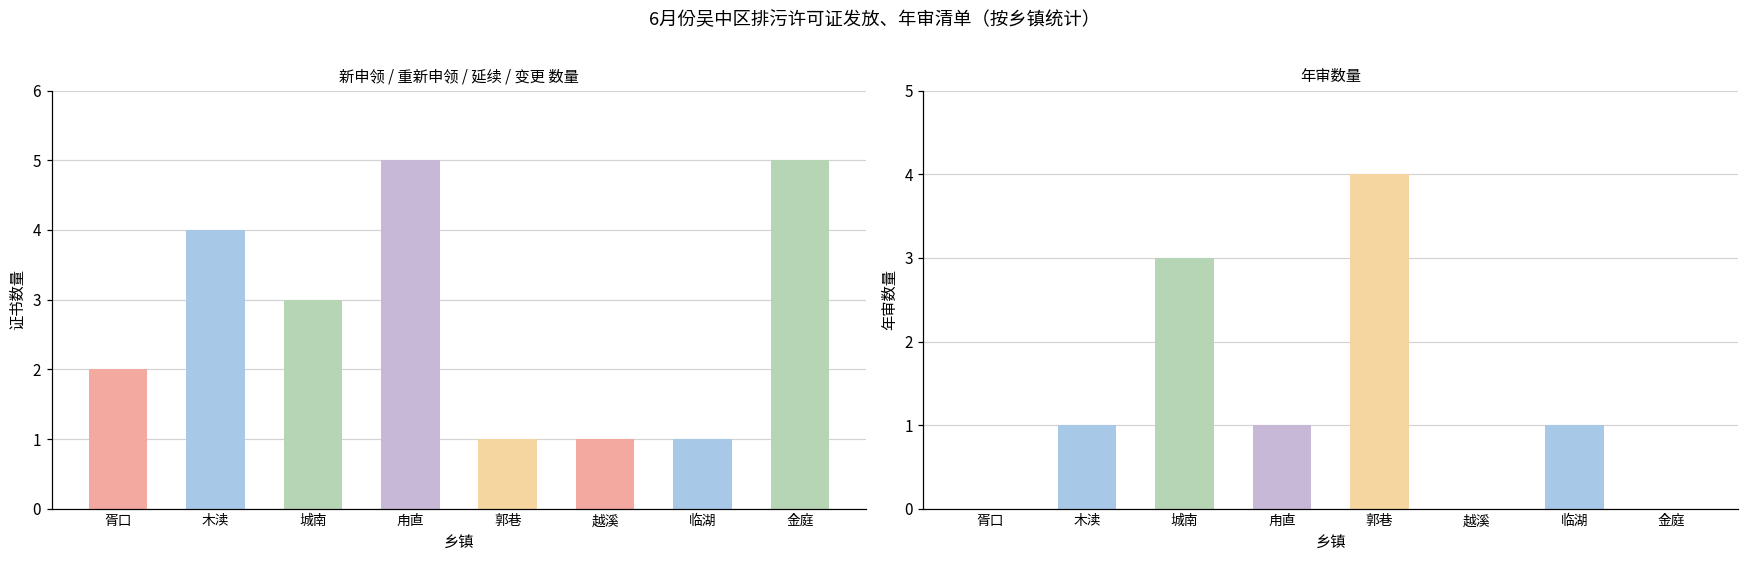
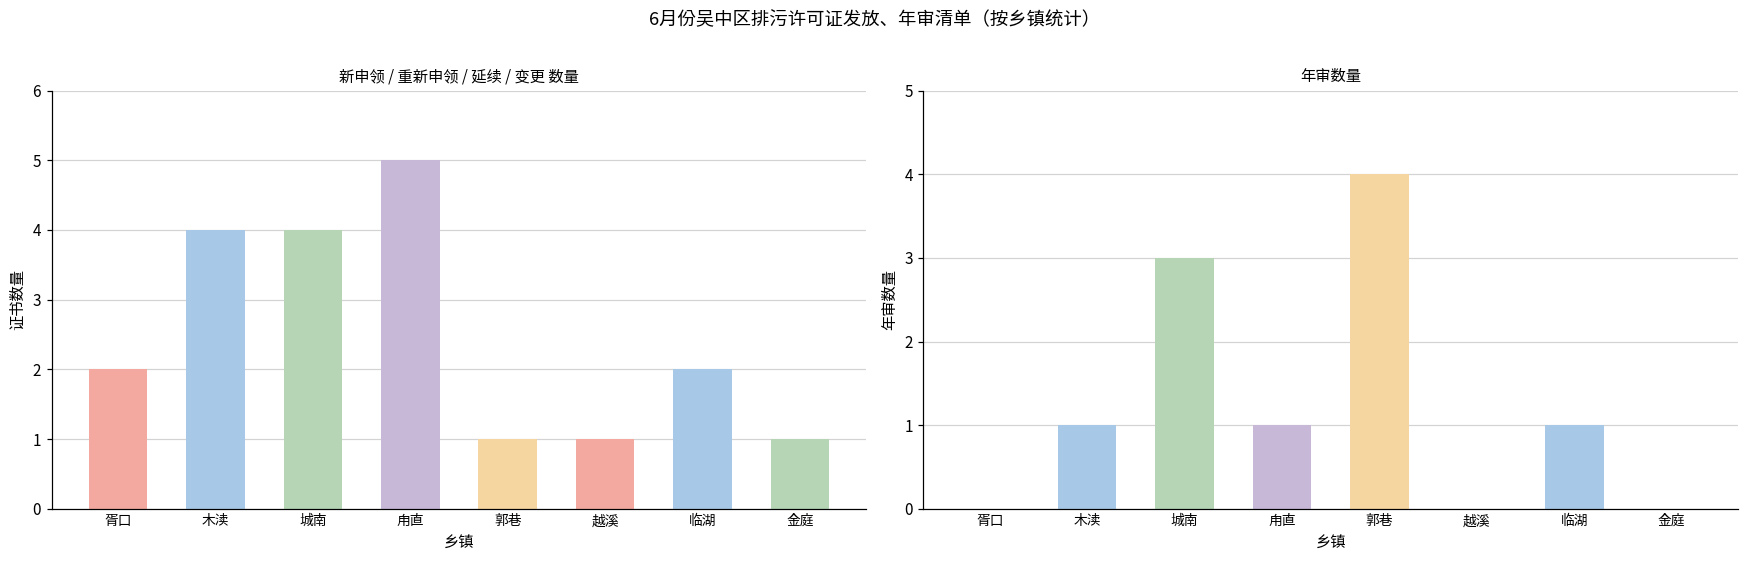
  {
    "新申领 / 重新申领 / 延续 / 变更 数量": {
      "胥口": 2,
      "木渎": 4,
-     "城南": 3,
+     "城南": 4,
      "甪直": 5,
      "郭巷": 1,
      "越溪": 1,
-     "临湖": 1,
-     "金庭": 5
+     "临湖": 2,
+     "金庭": 1
    },
    "年审数量": {
      "胥口": 0.0,
      "木渎": 1.0,
      "城南": 3.0,
      "甪直": 1.0,
      "郭巷": 4.0,
      "越溪": 0.0,
      "临湖": 1.0,
      "金庭": 0.0
    }
  }
